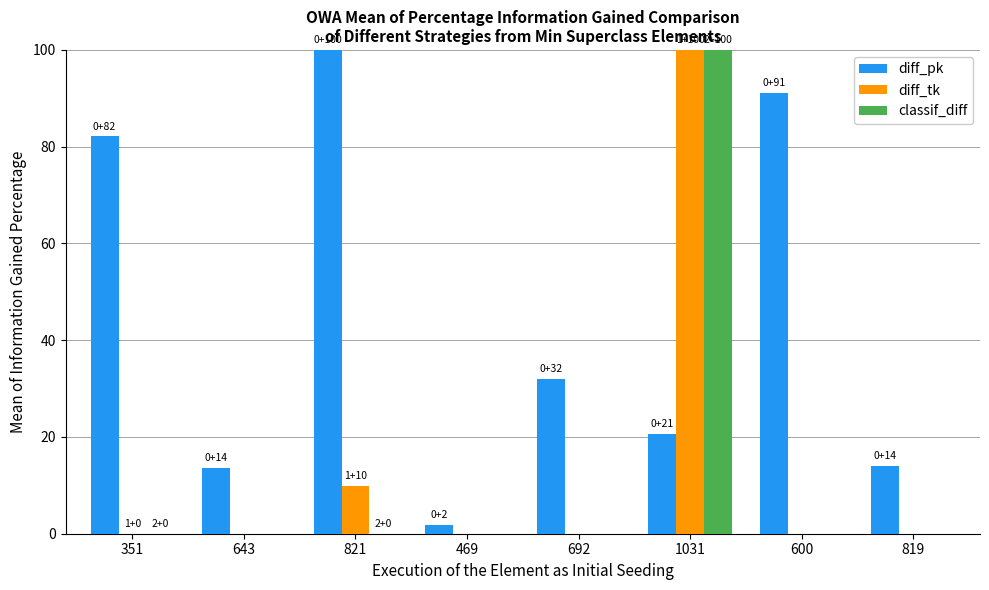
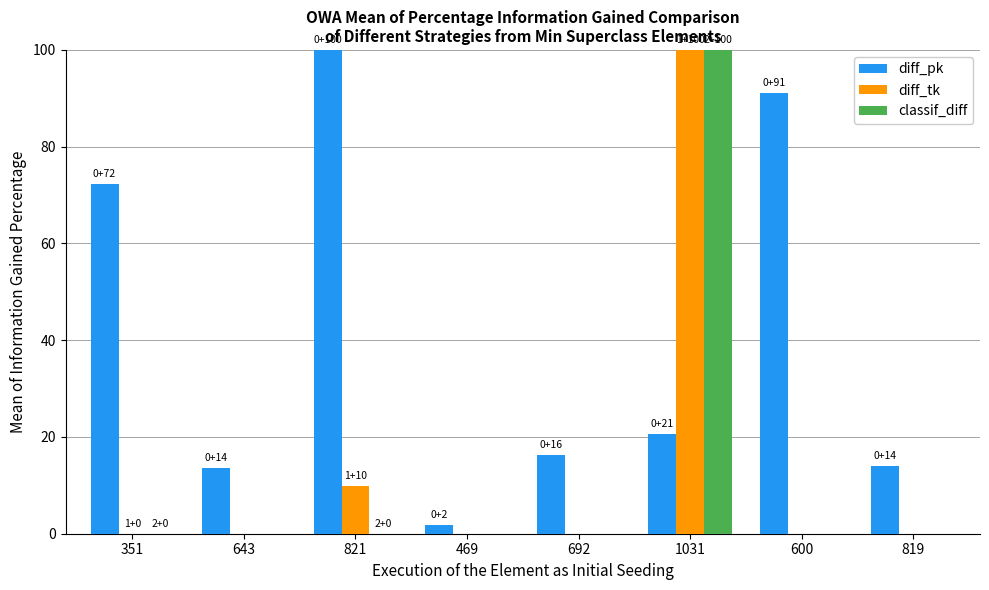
  {
    "diff_pk": {
-     "351": "+82",
+     "351": "+72",
      "643": "+14",
      "821": "+100",
      "469": "+2",
-     "692": "+32",
+     "692": "+16",
      "1031": "+21",
      "600": "+91",
      "819": "+14"
    },
    "diff_tk": {
      "351": "+0",
      "821": "+10",
      "469": "0+2",
      "1031": "+100"
    },
    "classif_diff": {
      "351": "+0",
      "821": "+0",
      "1031": "+100"
    }
  }
